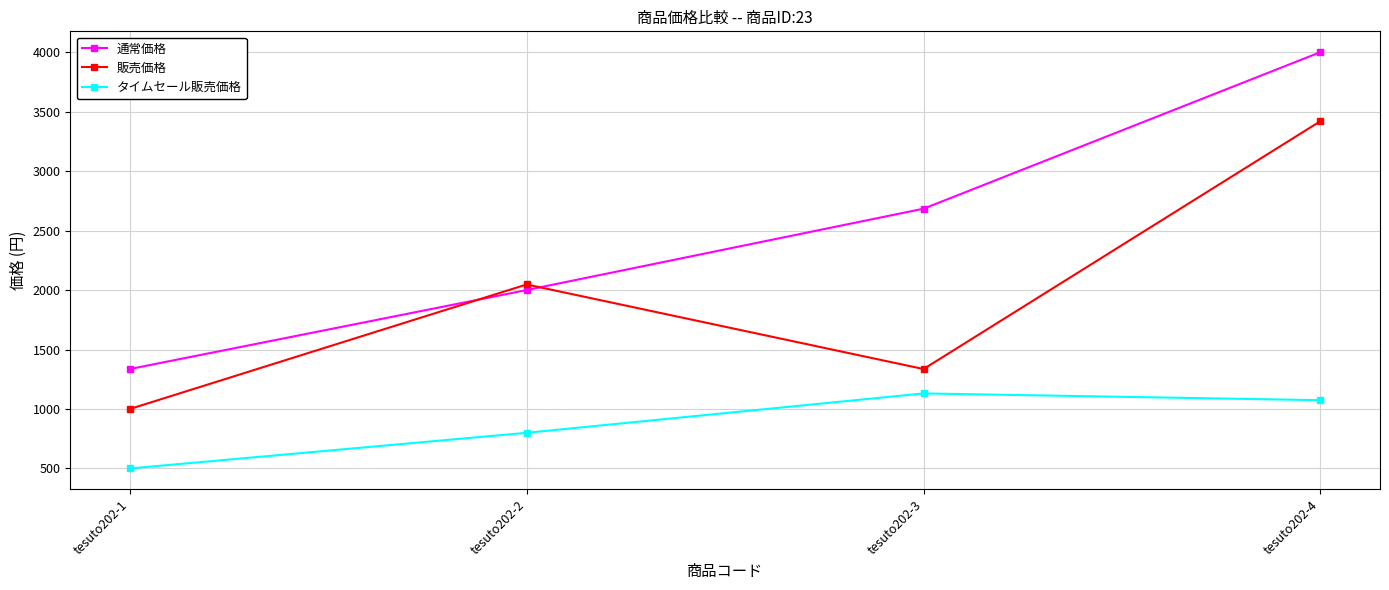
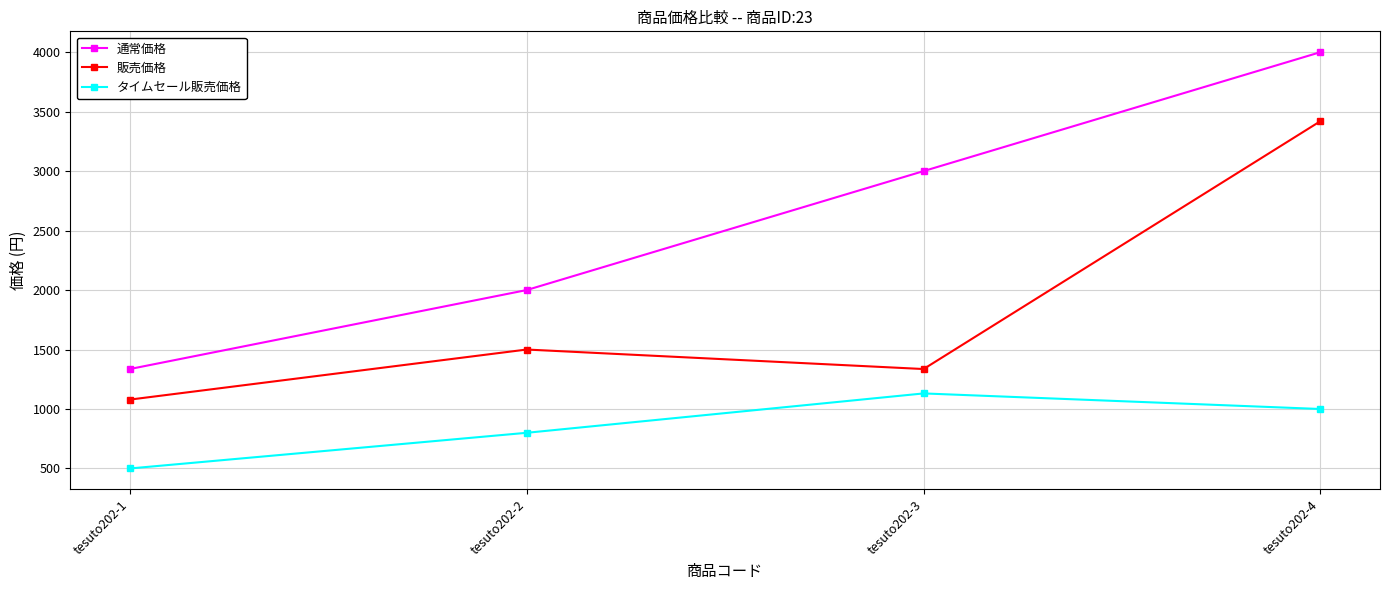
  {
    "通常価格": {
      "tesuto202-1": 1340,
      "tesuto202-2": 2000,
-     "tesuto202-3": 2680,
+     "tesuto202-3": 3000,
      "tesuto202-4": 4000
    },
    "販売価格": {
-     "tesuto202-1": 1000,
-     "tesuto202-2": 2050,
+     "tesuto202-1": 1080,
+     "tesuto202-2": 1500,
      "tesuto202-3": 1340,
      "tesuto202-4": 3420
    },
    "タイムセール販売価格": {
      "tesuto202-1": 500,
      "tesuto202-2": 800,
      "tesuto202-3": 1130,
-     "tesuto202-4": 1070
+     "tesuto202-4": 1000
    }
  }
